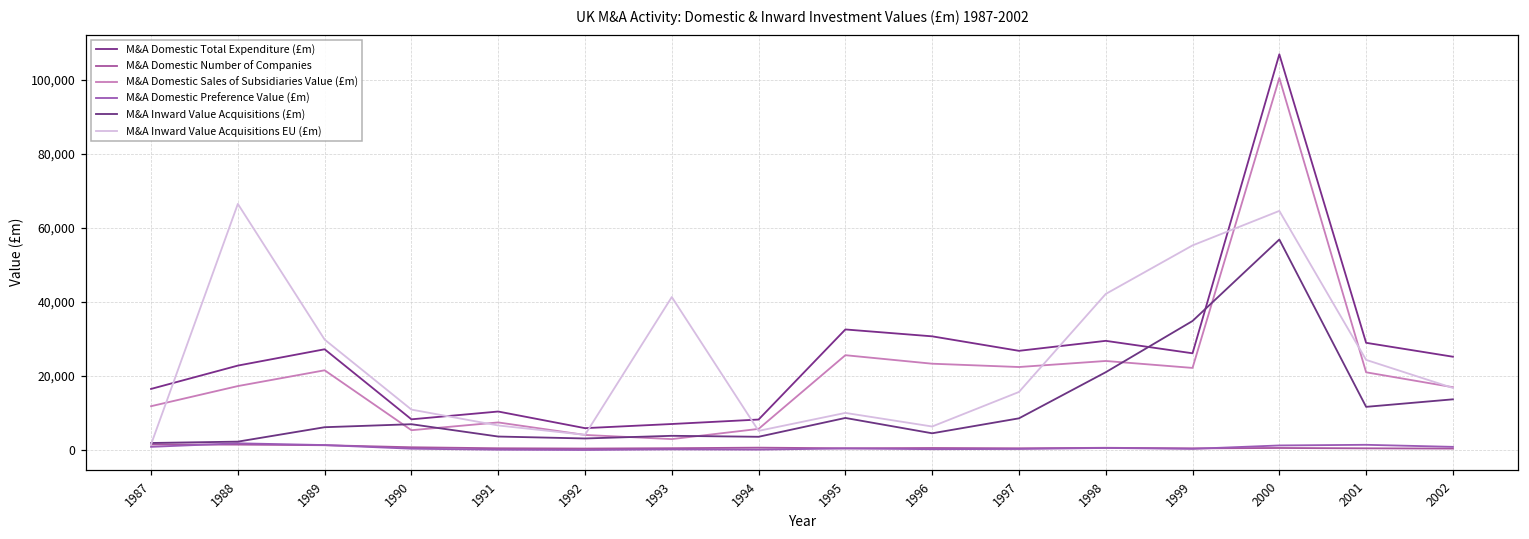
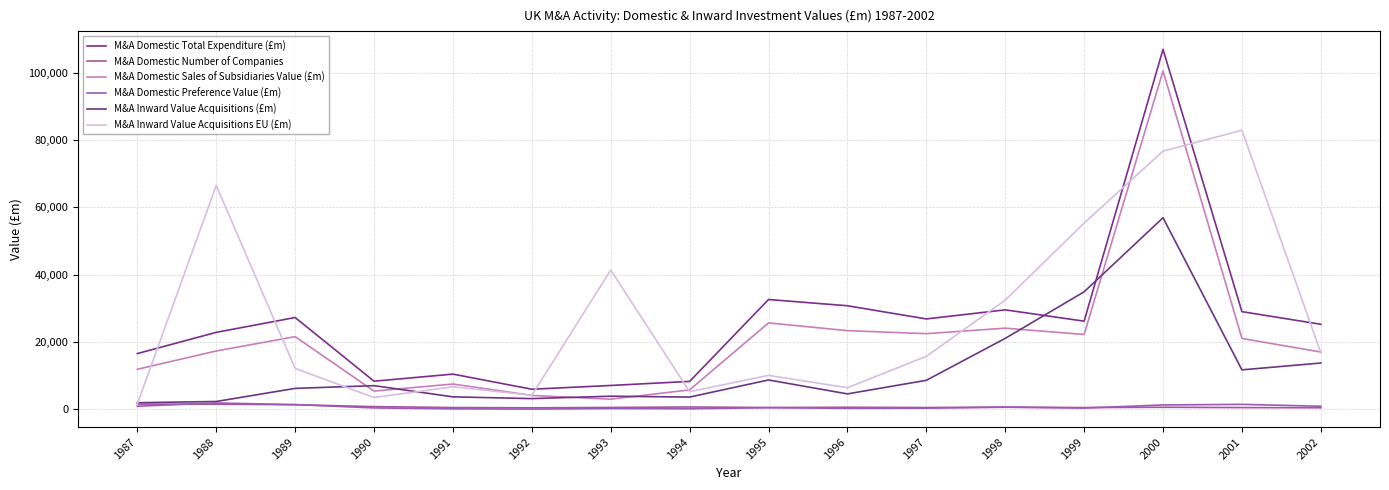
  {
    "M&A Inward Value Acquisitions EU (£m)": {
      "1988": "67,000",
-     "1989": "30,000",
-     "1990": "11,000",
+     "1989": "12,000",
+     "1990": "3,000",
      "1991": "7,000",
      "1993": "41,000",
      "1995": "10,000",
      "1996": "6,000",
      "1997": "16,000",
-     "1998": "42,000",
+     "1998": "32,000",
      "1999": "55,000",
-     "2000": "65,000",
-     "2001": "24,000"
+     "2000": "77,000",
+     "2001": "83,000"
    }
  }
